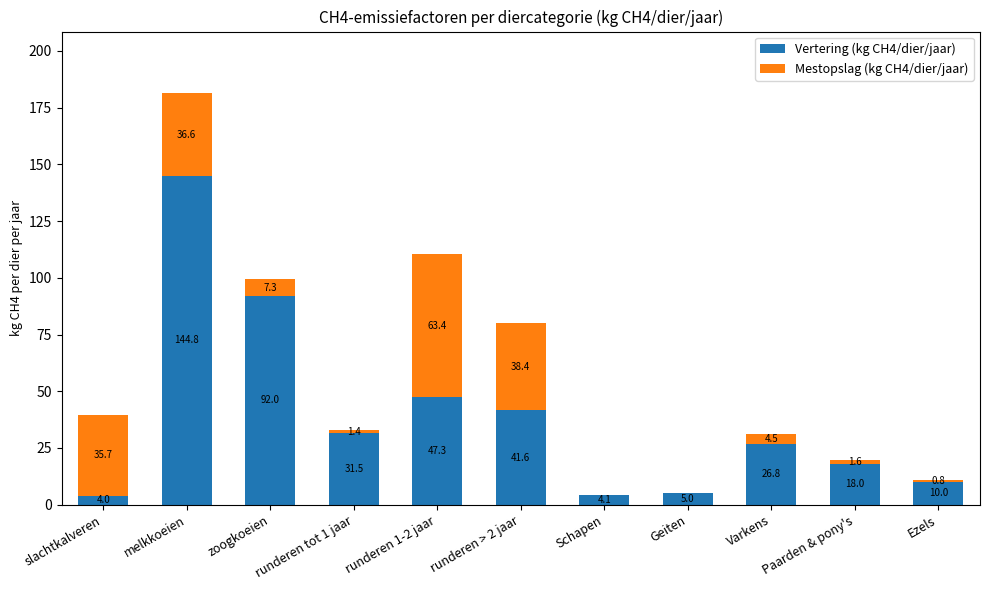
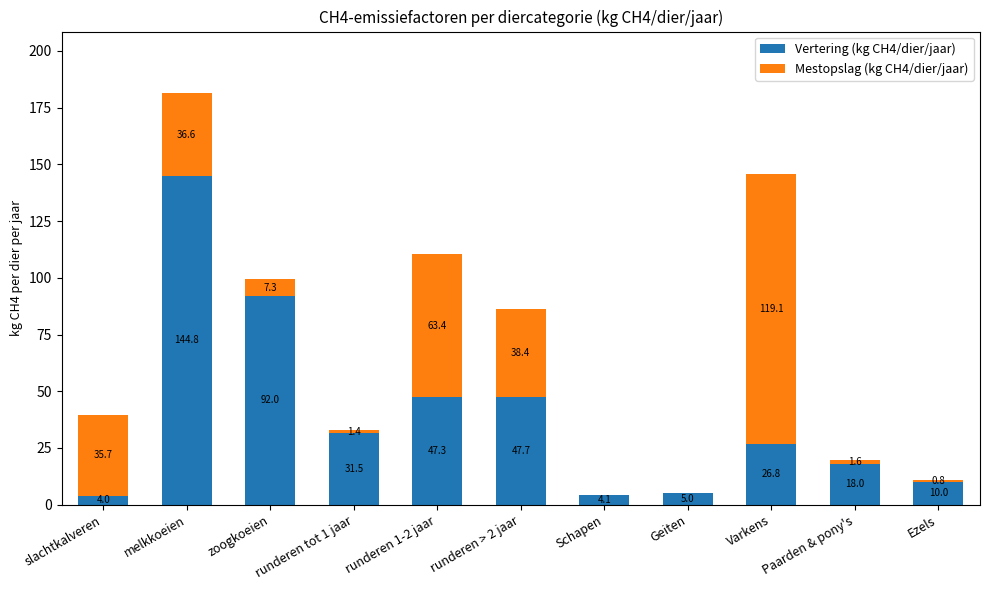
  {
    "Vertering (kg CH4/dier/jaar)": {
      "slachtkalveren": 4.0,
      "melkkoeien": 144.8,
      "zoogkoeien": 92.0,
      "runderen tot 1 jaar": 31.5,
      "runderen 1-2 jaar": 47.3,
-     "runderen > 2 jaar": 41.6,
+     "runderen > 2 jaar": 47.7,
      "Schapen": 4.1,
      "Geiten": 5.0,
      "Varkens": 26.8,
      "Paarden & pony's": 18.0,
      "Ezels": 10.0
    },
    "Mestopslag (kg CH4/dier/jaar)": {
      "slachtkalveren": 35.7,
      "melkkoeien": 36.6,
      "zoogkoeien": 7.3,
      "runderen tot 1 jaar": 1.4,
      "runderen 1-2 jaar": 63.4,
      "runderen > 2 jaar": 38.4,
-     "Varkens": 4.5,
+     "Varkens": 119.1,
      "Paarden & pony's": 1.6,
      "Ezels": 0.8
    }
  }
